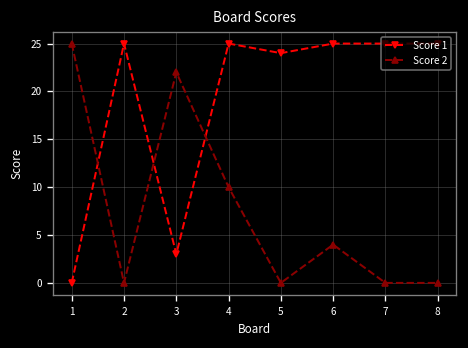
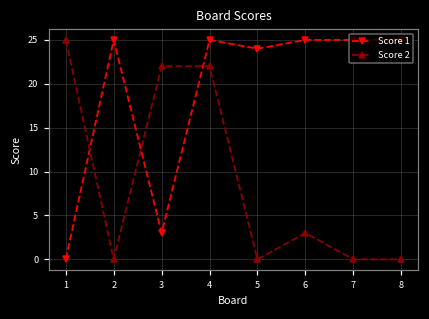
  {
    "Score 1": {
      "1": 0,
      "2": 25,
      "3": 3,
      "4": 25,
      "5": 24,
      "6": 25
    },
    "Score 2": {
      "1": 25,
      "2": 0,
      "3": 22,
-     "4": 10,
+     "4": 22,
      "5": 0,
-     "6": 4,
+     "6": 3,
      "7": 0,
      "8": 0
    }
  }
